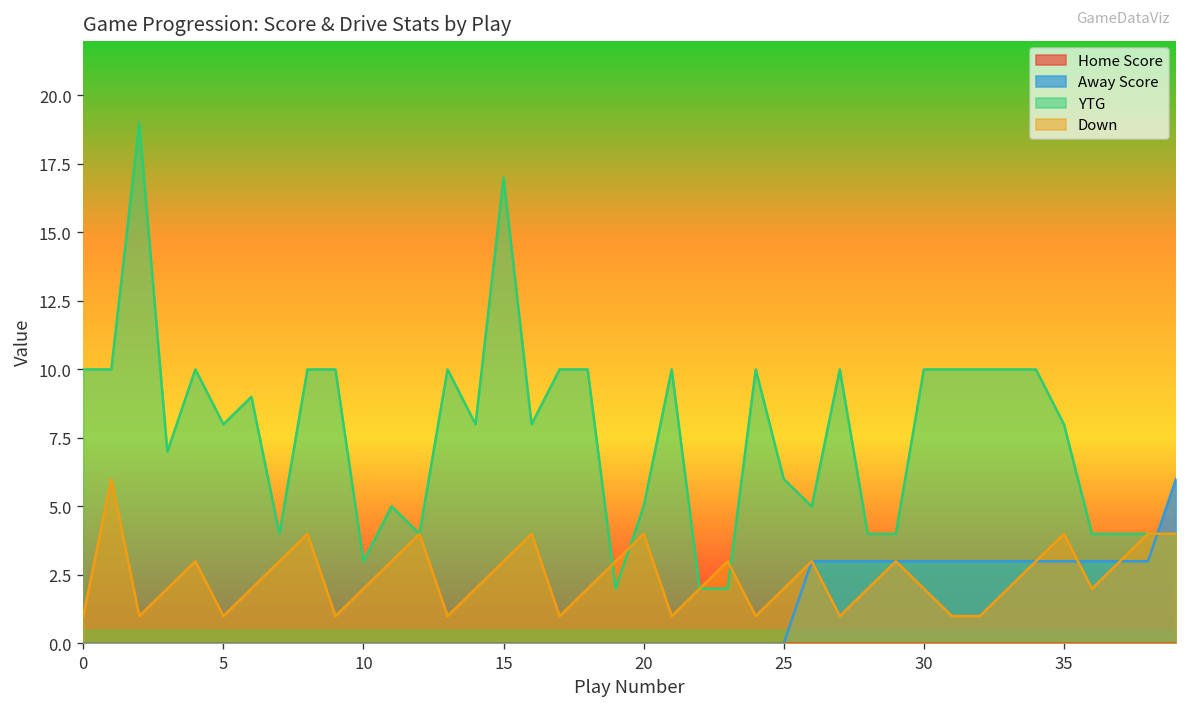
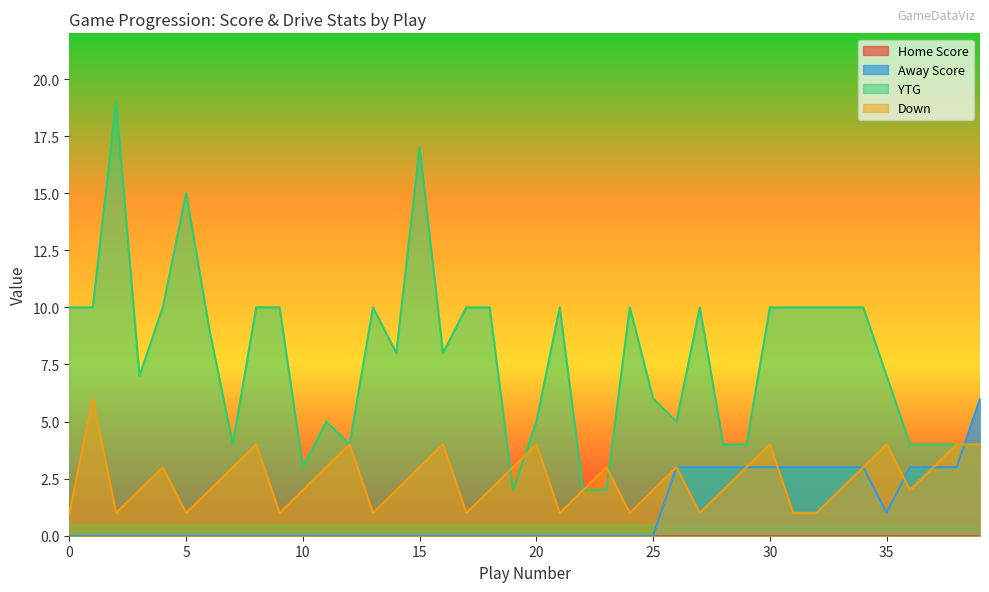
  {
    "Away Score": {
      "30": 3,
-     "35": 3
+     "35": 1
    },
    "YTG": {
      "0": 10,
-     "5": 8,
+     "5": 15,
      "10": 3,
      "15": 17,
      "20": 5,
      "25": 6,
      "30": 10,
-     "35": 8
+     "35": 7
    },
    "Down": {
      "0": 1,
      "5": 1,
      "10": 2,
      "15": 3,
      "20": 4,
      "25": 2,
-     "30": 2,
+     "30": 4,
      "35": 4
    }
  }
